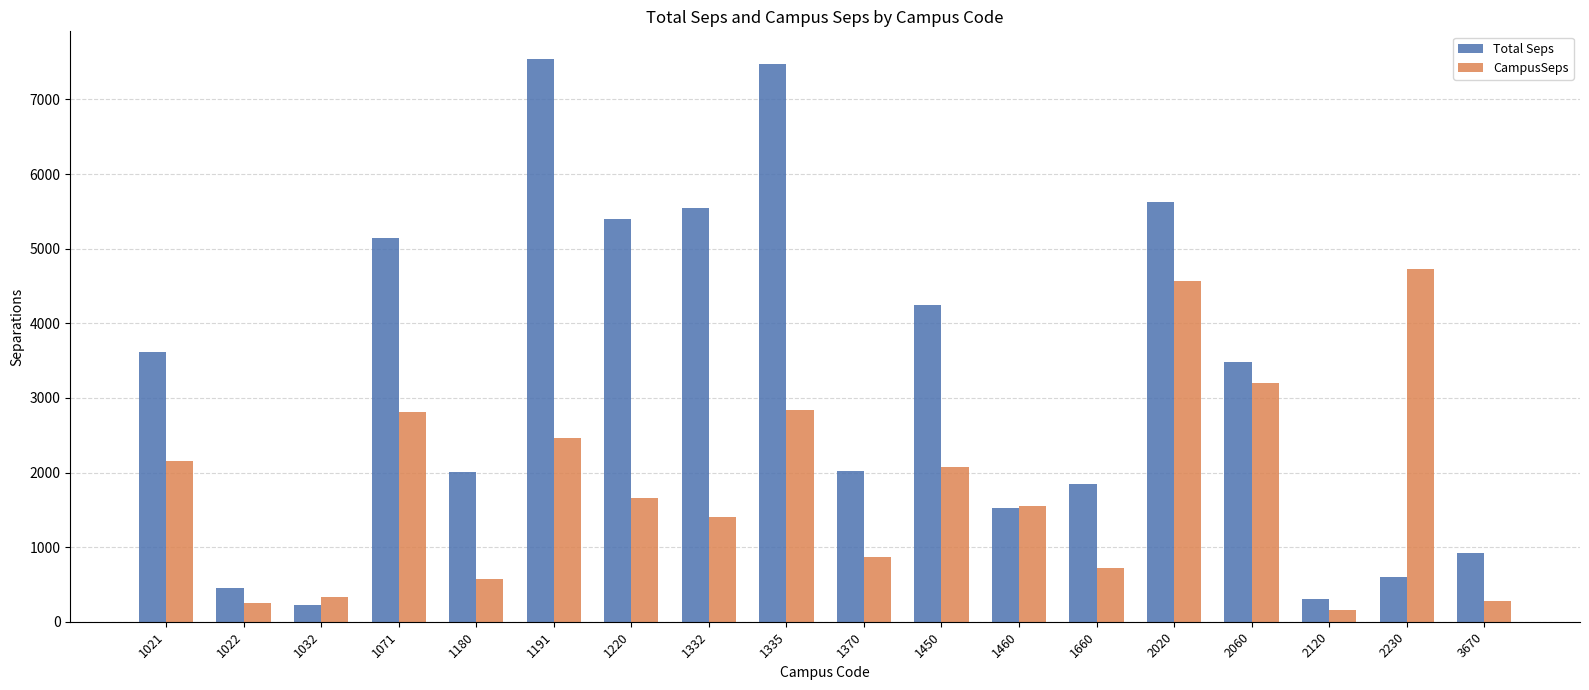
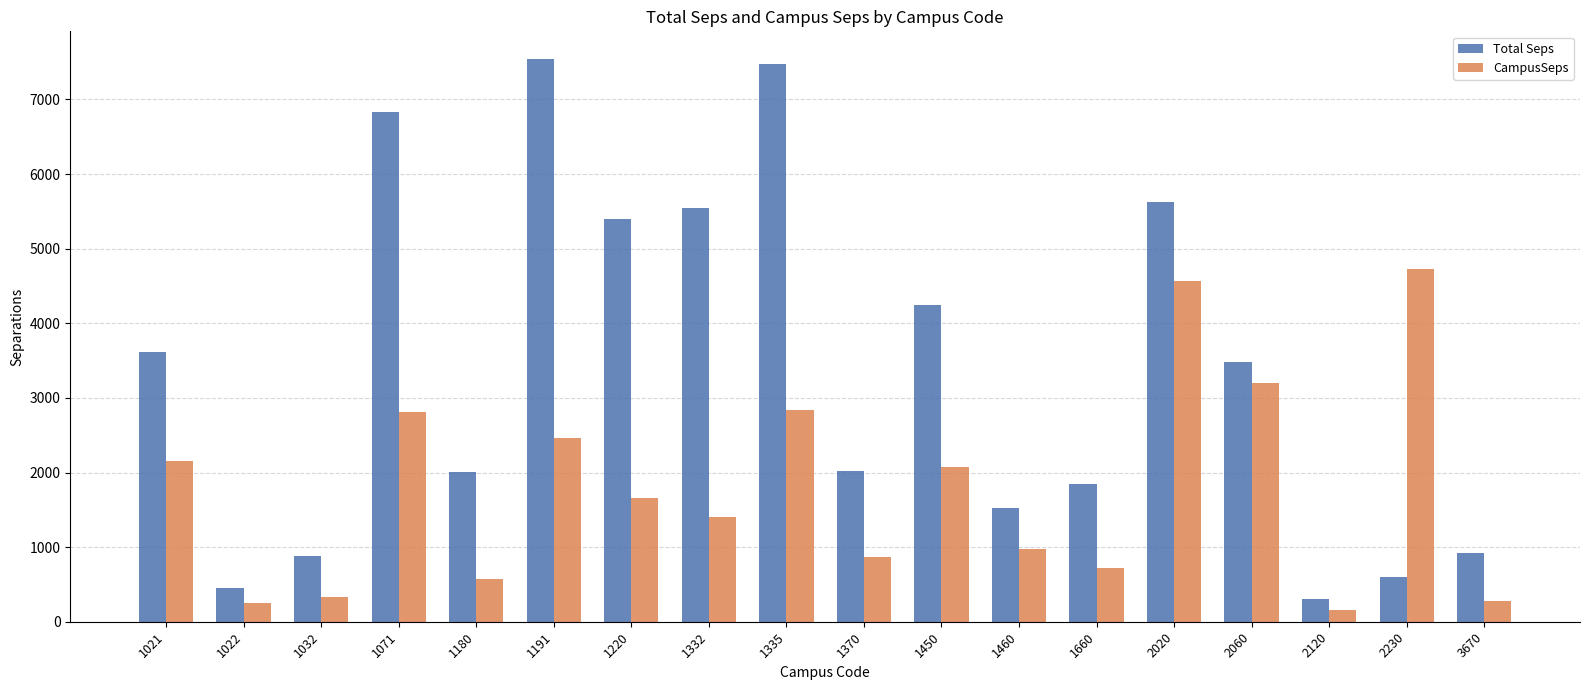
  {
    "Total Seps": {
      "1021": 3600,
      "1022": 500,
-     "1032": 200,
-     "1071": 5100,
+     "1032": 900,
+     "1071": 6800,
      "1180": 2000,
      "1191": 7500,
      "1220": 5400,
      "1332": 5500,
      "1335": 7500,
      "1370": 2000,
      "1450": 4300,
      "1460": 1500,
      "1660": 1900,
      "2020": 5600,
      "2060": 3500,
      "2120": 300,
      "2230": 600,
      "3670": 900
    },
    "CampusSeps": {
      "1021": 2100,
      "1022": 300,
      "1032": 300,
      "1071": 2800,
      "1180": 600,
      "1191": 2500,
      "1220": 1700,
      "1332": 1400,
      "1335": 2800,
      "1370": 900,
      "1450": 2100,
-     "1460": 1600,
+     "1460": 1000,
      "1660": 700,
      "2020": 4600,
      "2060": 3200,
      "2120": 200,
      "2230": 4700,
      "3670": 300
    }
  }
